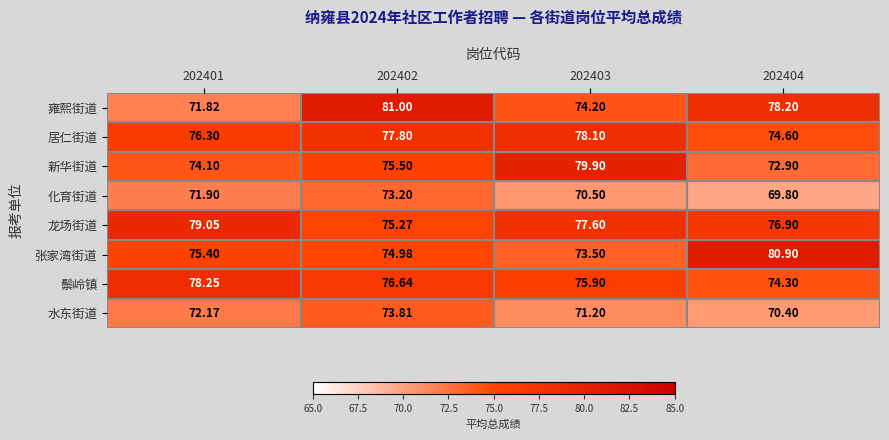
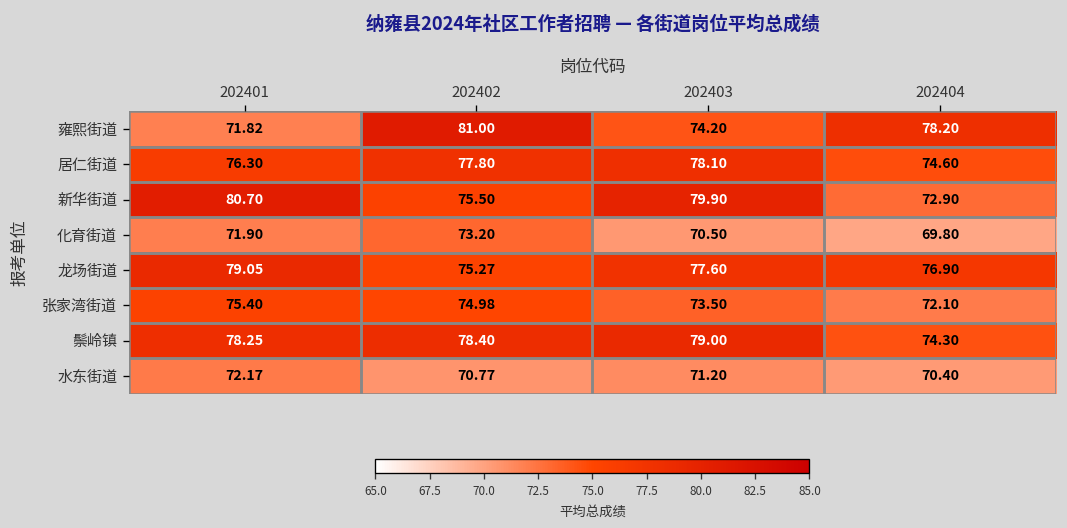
  {
    "雍熙街道": {
      "202401": 71.82,
      "202402": 81.00,
      "202403": 74.20,
      "202404": 78.20
    },
    "居仁街道": {
      "202401": 76.30,
      "202402": 77.80,
      "202403": 78.10,
      "202404": 74.60
    },
    "新华街道": {
-     "202401": 74.10,
+     "202401": 80.70,
      "202402": 75.50,
      "202403": 79.90,
      "202404": 72.90
    },
    "化育街道": {
      "202401": 71.90,
      "202402": 73.20,
      "202403": 70.50,
      "202404": 69.80
    },
    "龙场街道": {
      "202401": 79.05,
      "202402": 75.27,
      "202403": 77.60,
      "202404": 76.90
    },
    "张家湾街道": {
      "202401": 75.40,
      "202402": 74.98,
      "202403": 73.50,
-     "202404": 80.90
+     "202404": 72.10
    },
    "鬃岭镇": {
      "202401": 78.25,
-     "202402": 76.64,
-     "202403": 75.90,
+     "202402": 78.40,
+     "202403": 79.00,
      "202404": 74.30
    },
    "水东街道": {
      "202401": 72.17,
-     "202402": 73.81,
+     "202402": 70.77,
      "202403": 71.20,
      "202404": 70.40
    }
  }
